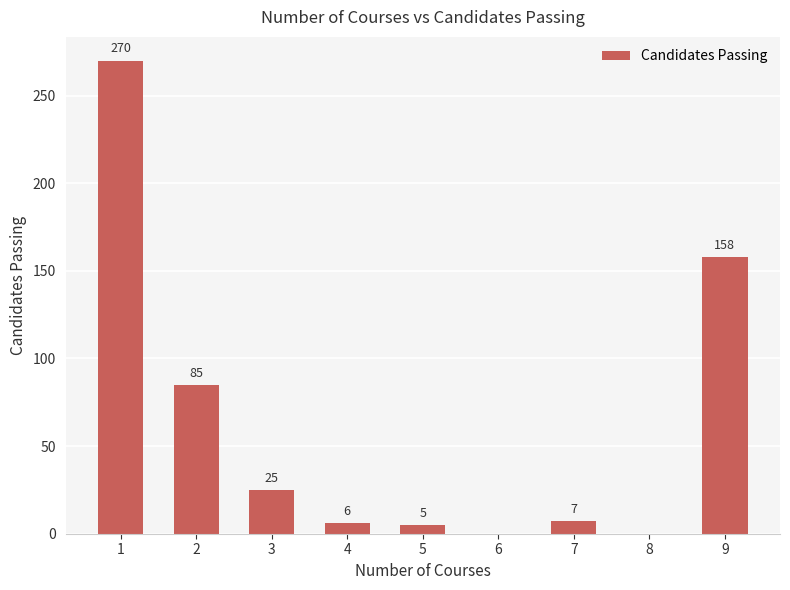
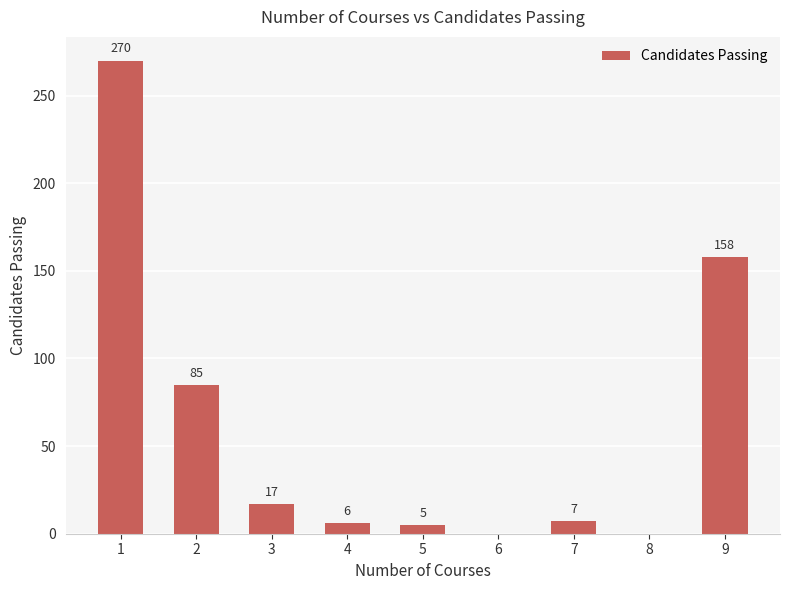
  {
    "1": 270,
    "2": 85,
-   "3": 25,
+   "3": 17,
    "4": 6,
    "5": 5,
    "7": 7,
    "9": 158
  }
